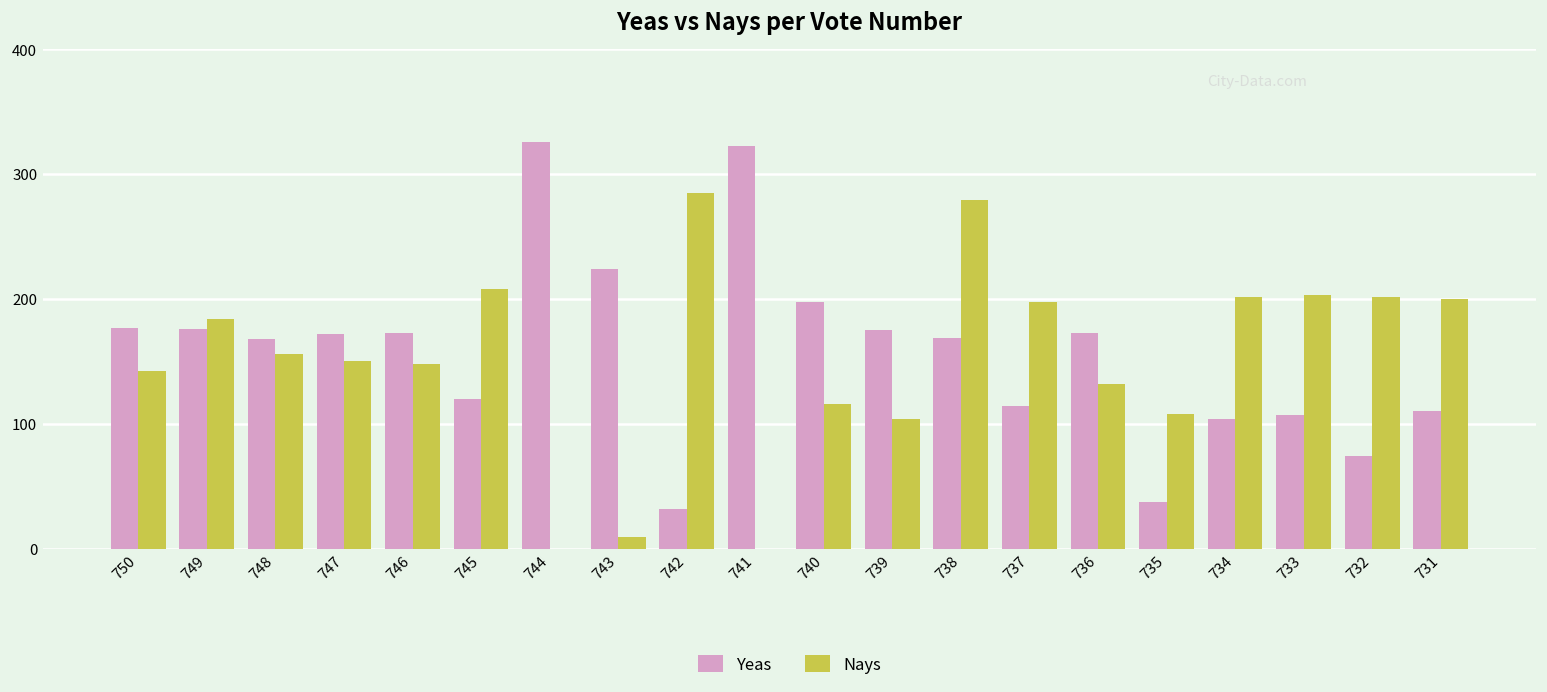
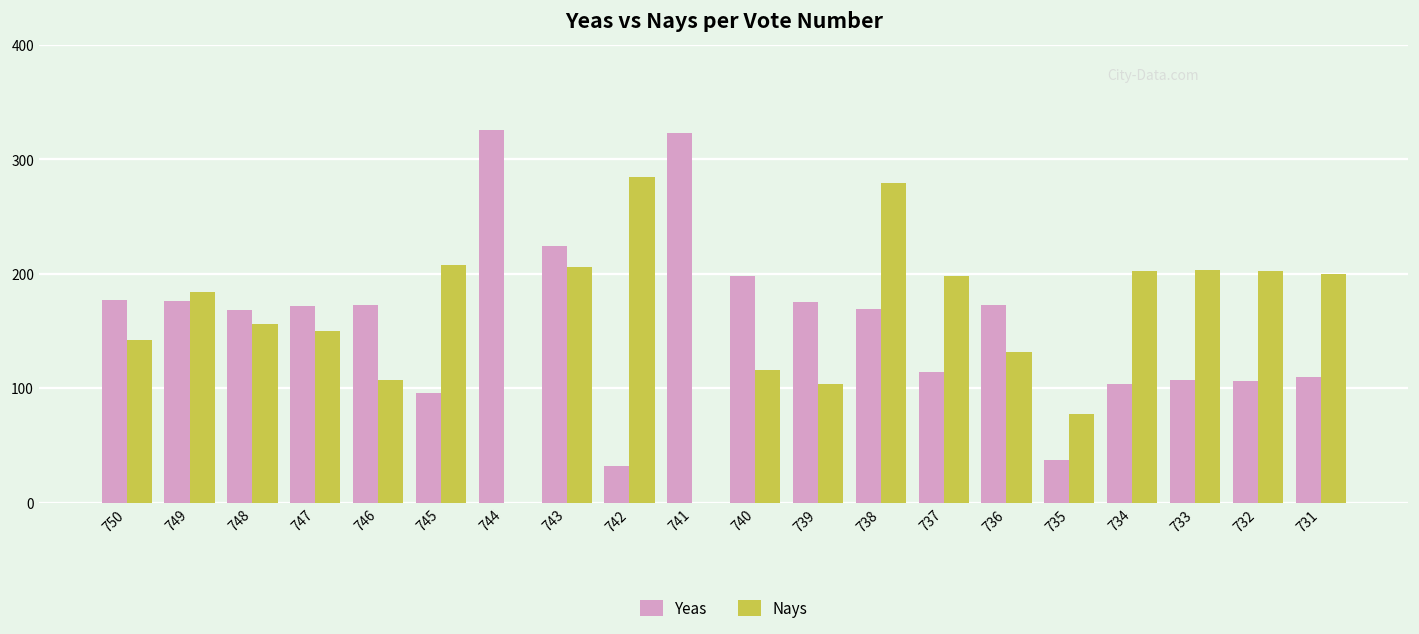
  {
    "Yeas": {
      "750": 177,
      "749": 176,
      "748": 168,
      "747": 172,
      "746": 173,
-     "745": 120,
+     "745": 96,
      "744": 326,
      "743": 224,
      "742": 32,
      "741": 323,
      "740": 198,
      "739": 175,
      "738": 169,
      "737": 114,
      "736": 173,
      "735": 37,
      "734": 104,
      "733": 107,
-     "732": 74,
+     "732": 106,
      "731": 110
    },
    "Nays": {
      "750": 142,
      "749": 184,
      "748": 156,
      "747": 150,
-     "746": 148,
+     "746": 107,
      "745": 208,
      "744": 0,
-     "743": 9,
+     "743": 206,
      "742": 285,
      "741": 0,
      "740": 116,
      "739": 104,
      "738": 279,
      "737": 198,
      "736": 132,
-     "735": 108,
+     "735": 77,
      "734": 202,
      "733": 203,
      "732": 202,
      "731": 200
    }
  }
